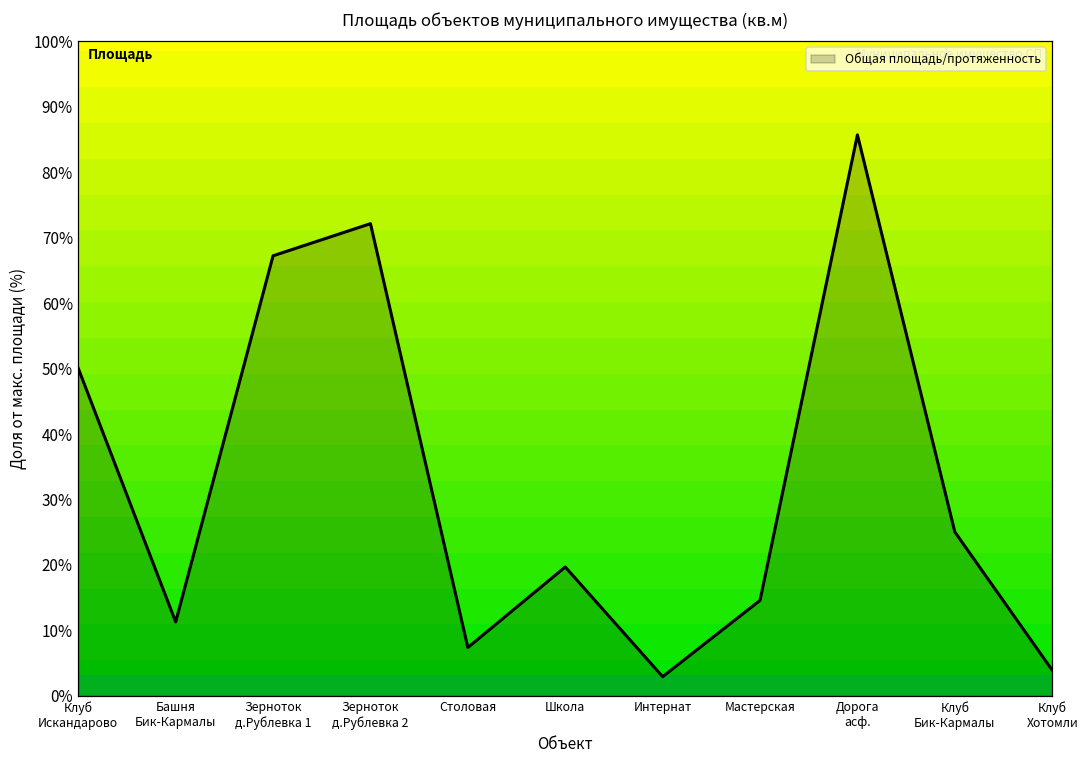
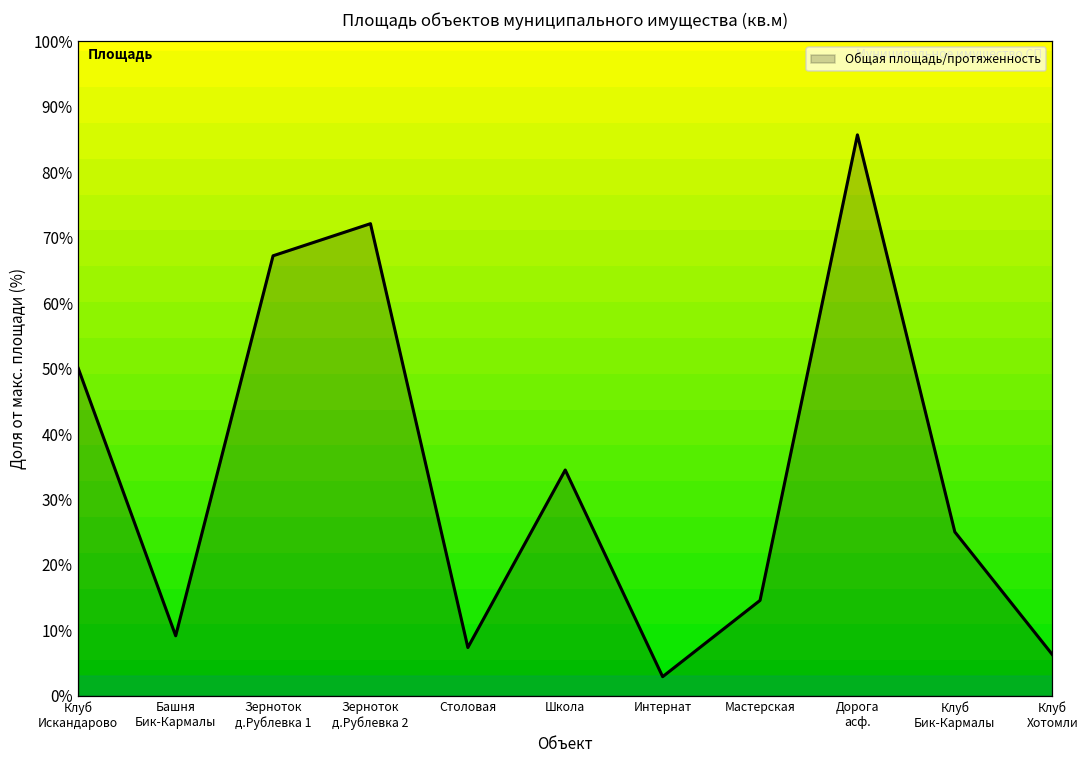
  {
    "Клуб Искандарово": "50%",
-   "Башня Бик-Кармалы": "11%",
+   "Башня Бик-Кармалы": "9%",
    "Зерноток д.Рублевка 1": "67%",
    "Зерноток д.Рублевка 2": "72%",
    "Столовая": "7%",
-   "Школа": "20%",
+   "Школа": "35%",
    "Мастерская": "15%",
    "Дорога асф.": "86%",
    "Клуб Бик-Кармалы": "25%",
-   "Клуб Хотомли": "4%"
+   "Клуб Хотомли": "6%"
  }
